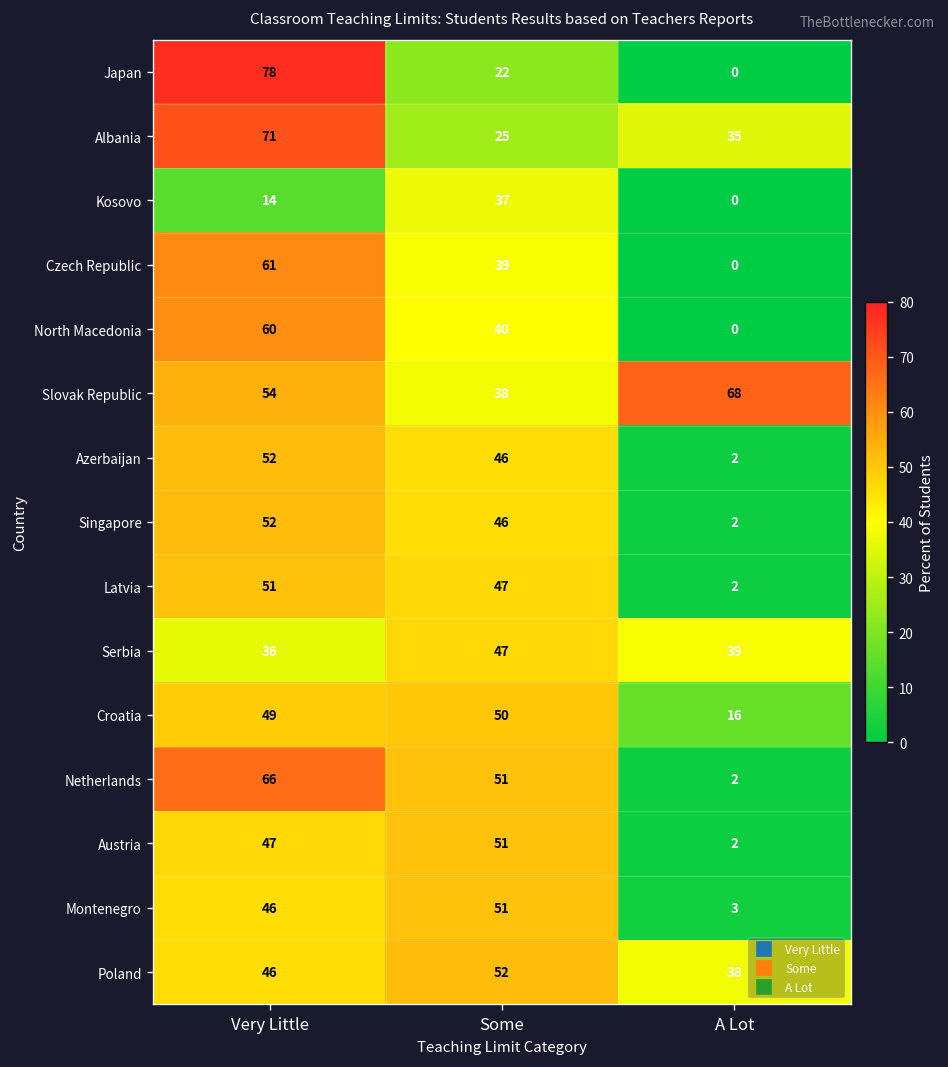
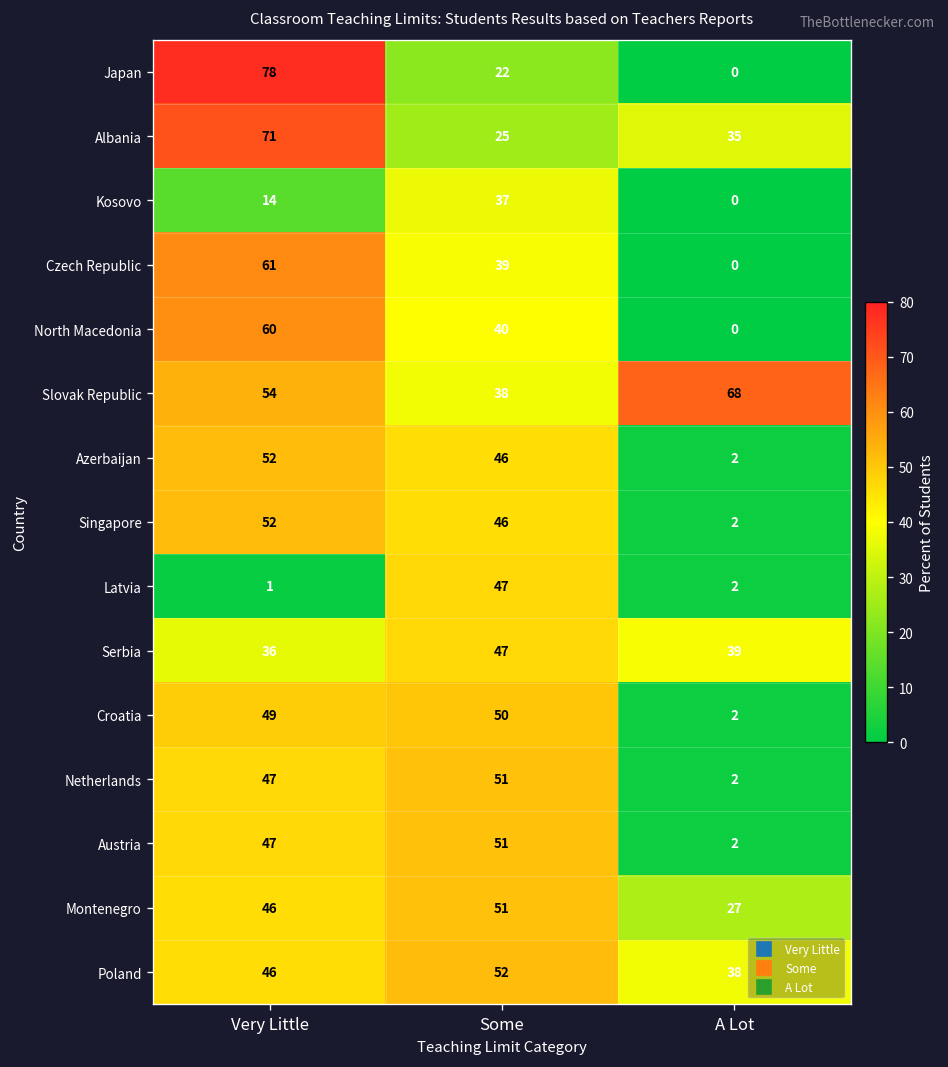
  {
    "Japan": {
      "Very Little": 78,
      "Some": 22,
      "A Lot": 0
    },
    "Albania": {
      "Very Little": 71,
      "Some": 25,
      "A Lot": 35
    },
    "Kosovo": {
      "Very Little": 14,
      "Some": 37,
      "A Lot": 0
    },
    "Czech Republic": {
      "Very Little": 61,
      "Some": 39,
      "A Lot": 0
    },
    "North Macedonia": {
      "Very Little": 60,
      "Some": 40,
      "A Lot": 0
    },
    "Slovak Republic": {
      "Very Little": 54,
      "Some": 38,
      "A Lot": 68
    },
    "Azerbaijan": {
      "Very Little": 52,
      "Some": 46,
      "A Lot": 2
    },
    "Singapore": {
      "Very Little": 52,
      "Some": 46,
      "A Lot": 2
    },
    "Latvia": {
-     "Very Little": 51,
+     "Very Little": 1,
      "Some": 47,
      "A Lot": 2
    },
    "Serbia": {
      "Very Little": 36,
      "Some": 47,
      "A Lot": 39
    },
    "Croatia": {
      "Very Little": 49,
      "Some": 50,
-     "A Lot": 16
+     "A Lot": 2
    },
    "Netherlands": {
-     "Very Little": 66,
+     "Very Little": 47,
      "Some": 51,
      "A Lot": 2
    },
    "Austria": {
      "Very Little": 47,
      "Some": 51,
      "A Lot": 2
    },
    "Montenegro": {
      "Very Little": 46,
      "Some": 51,
-     "A Lot": 3
+     "A Lot": 27
    },
    "Poland": {
      "Very Little": 46,
      "Some": 52,
      "A Lot": 38
    }
  }
